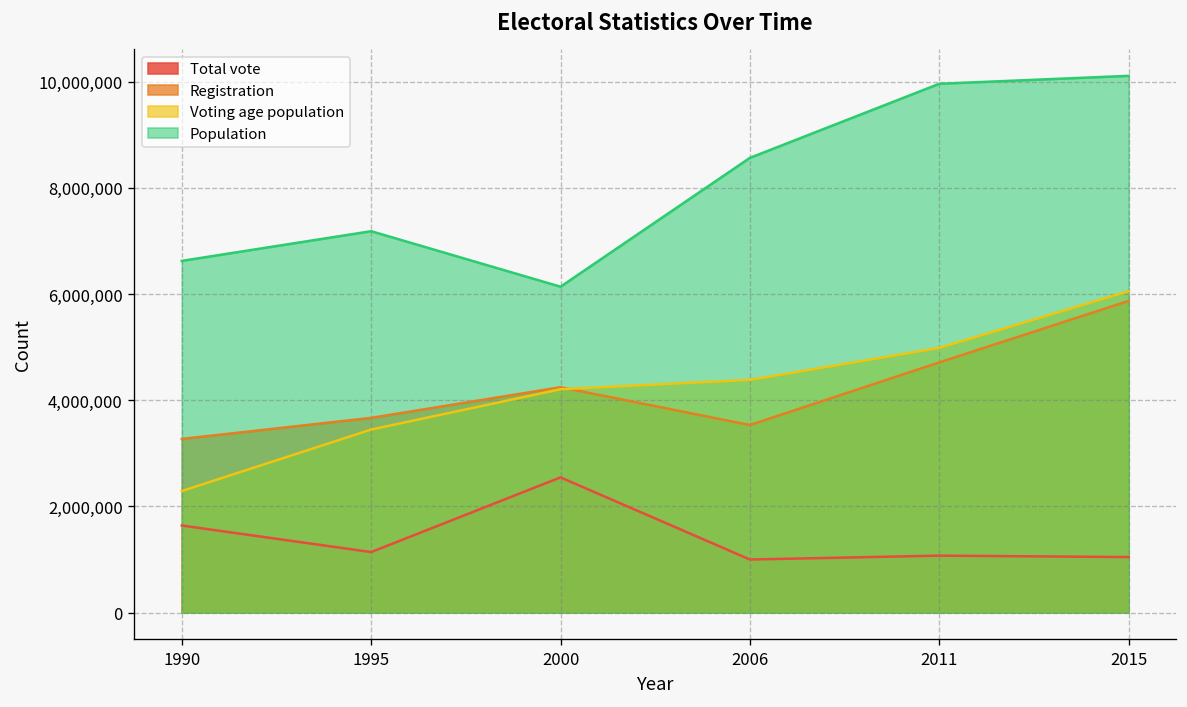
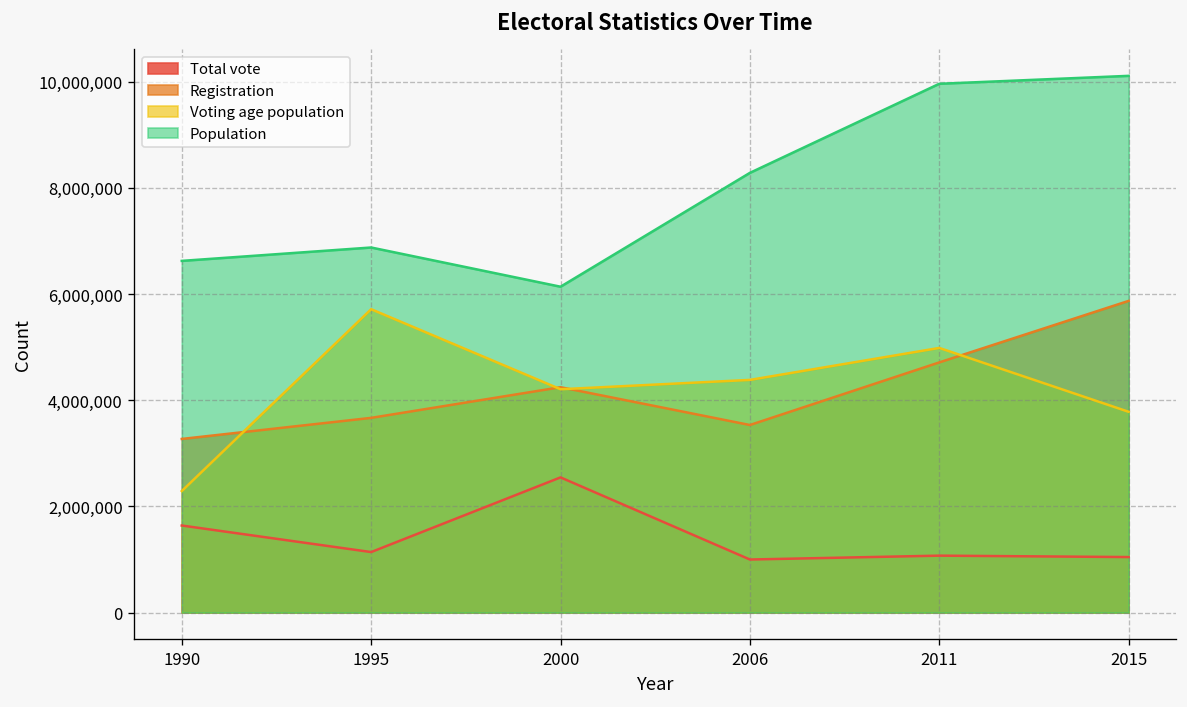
  {
    "Voting age population": {
      "1990": "2,300,000",
-     "1995": "3,400,000",
+     "1995": "5,700,000",
      "2006": "4,400,000",
      "2011": "5,000,000",
-     "2015": "6,100,000"
+     "2015": "3,800,000"
    },
    "Population": {
      "1990": "6,600,000",
-     "1995": "7,200,000",
+     "1995": "6,900,000",
      "2000": "6,100,000",
-     "2006": "8,600,000",
+     "2006": "8,300,000",
      "2011": "10,000,000",
      "2015": "10,100,000"
    }
  }
